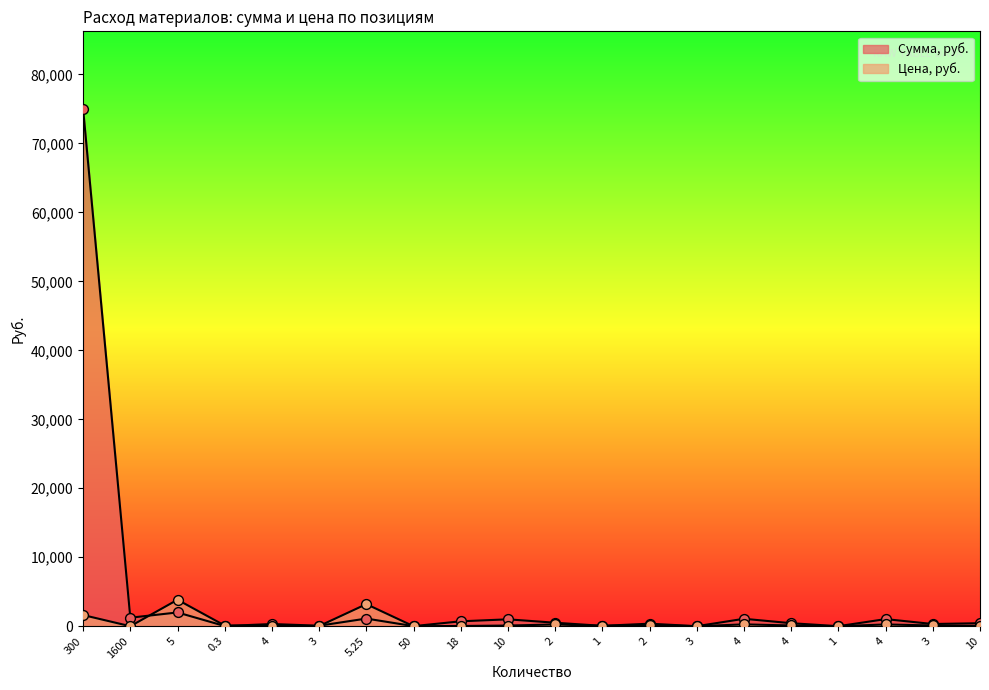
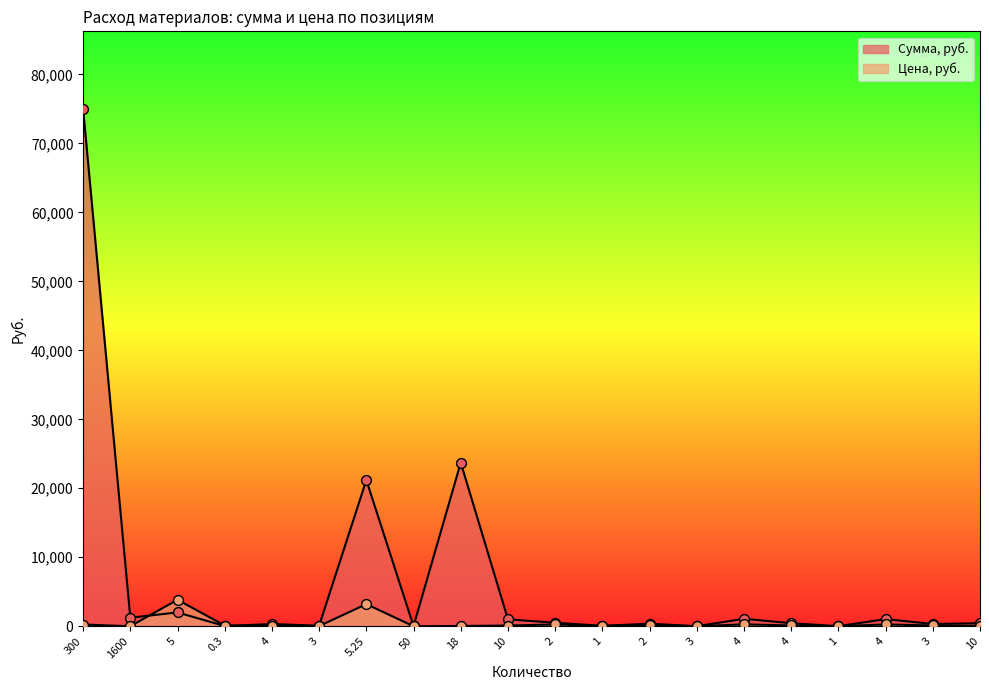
  {
    "Сумма, руб.": {
      "300": "75,000",
      "1600": "1,000",
      "5": "2,000",
-     "5.25": "1,000",
-     "18": "1,000"
+     "5.25": "21,000",
+     "18": "24,000"
    },
    "Цена, руб.": {
-     "300": "2,000",
+     "300": "0",
      "1600": "0",
      "5": "4,000",
      "5.25": "3,000",
      "18": "0"
    }
  }
